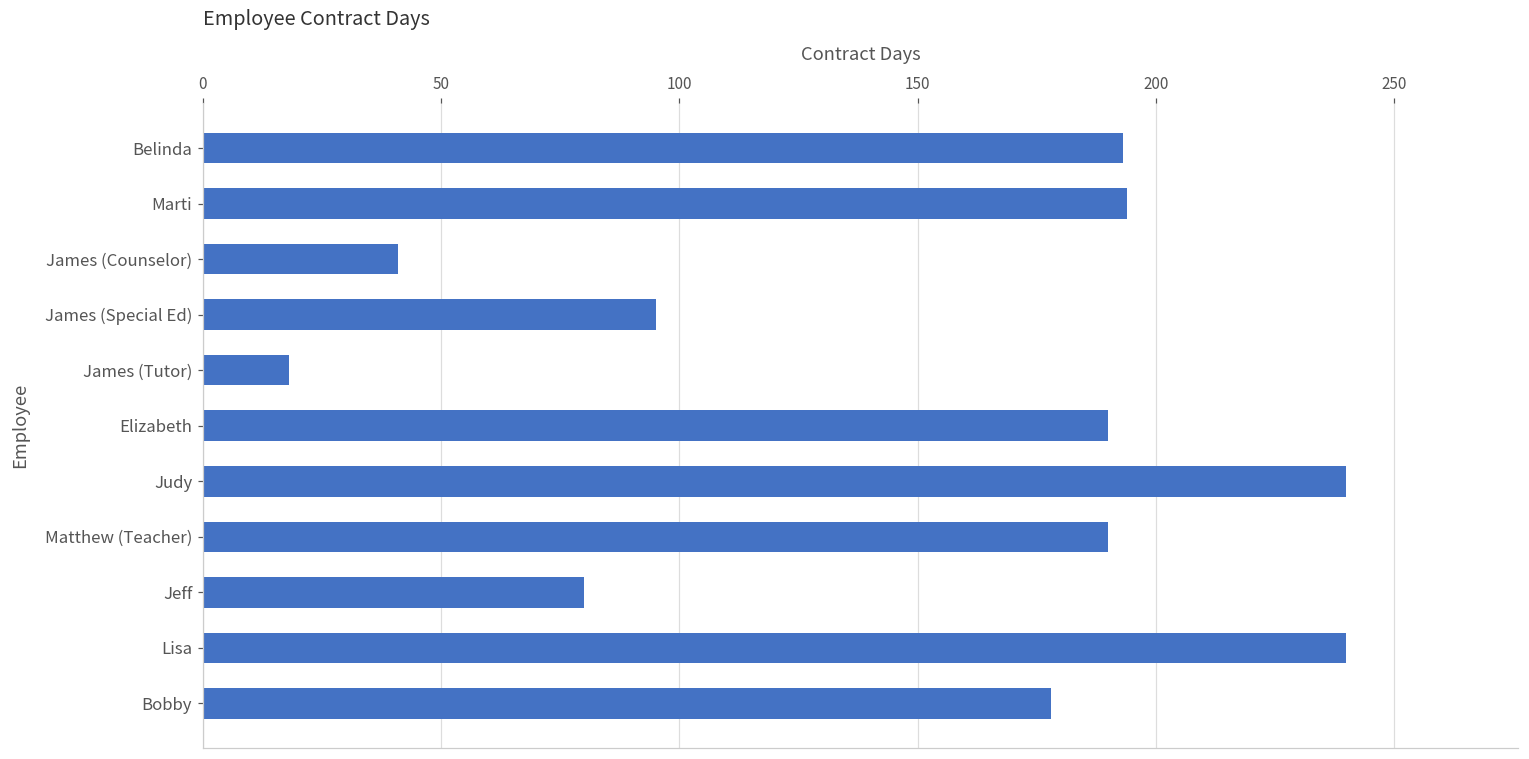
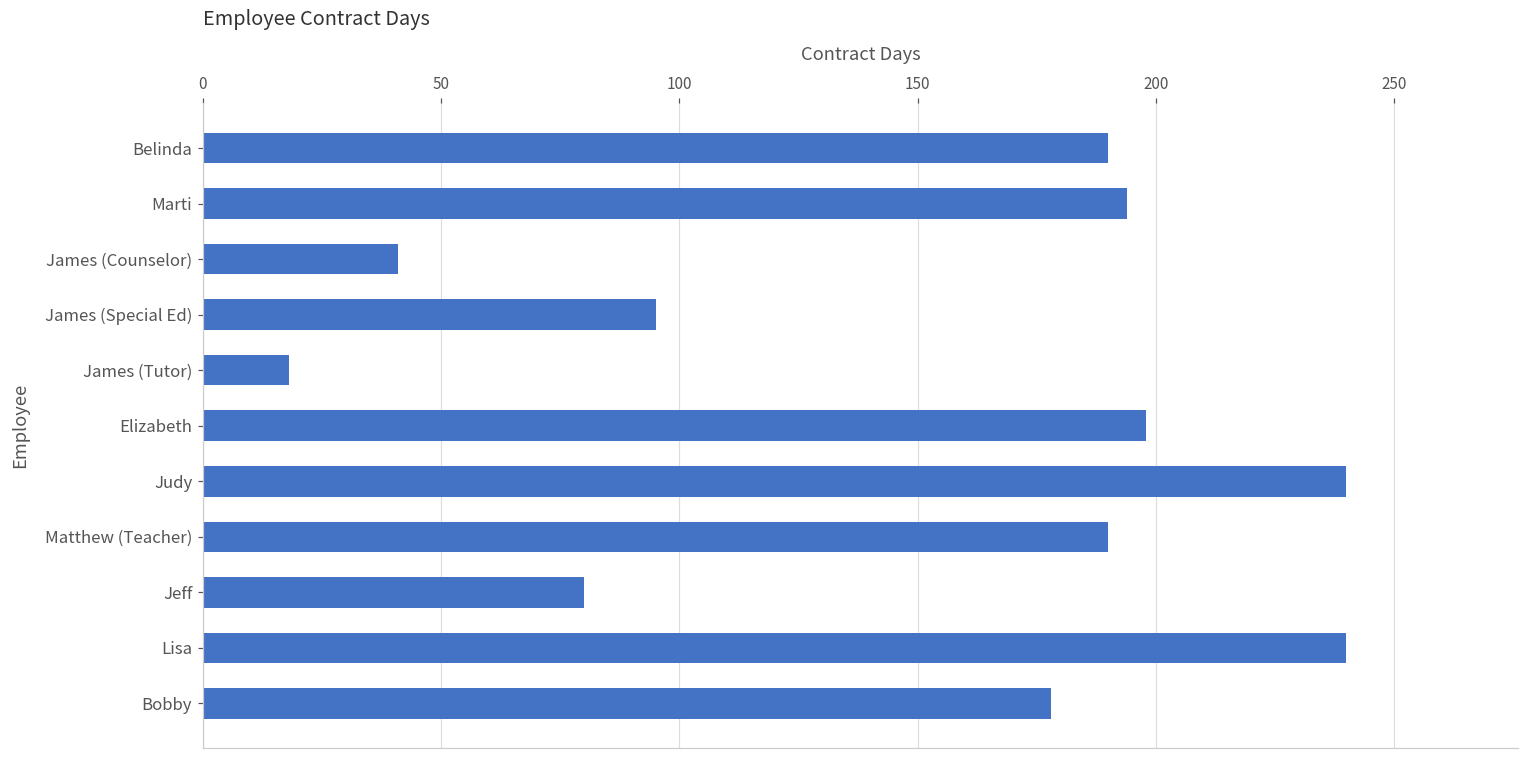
  {
-   "Belinda": 193,
+   "Belinda": 190,
    "Marti": 194,
    "James (Counselor)": 41,
    "James (Special Ed)": 95,
    "James (Tutor)": 18,
-   "Elizabeth": 190,
+   "Elizabeth": 198,
    "Judy": 240,
    "Matthew (Teacher)": 190,
    "Jeff": 80,
    "Lisa": 240,
    "Bobby": 178
  }
